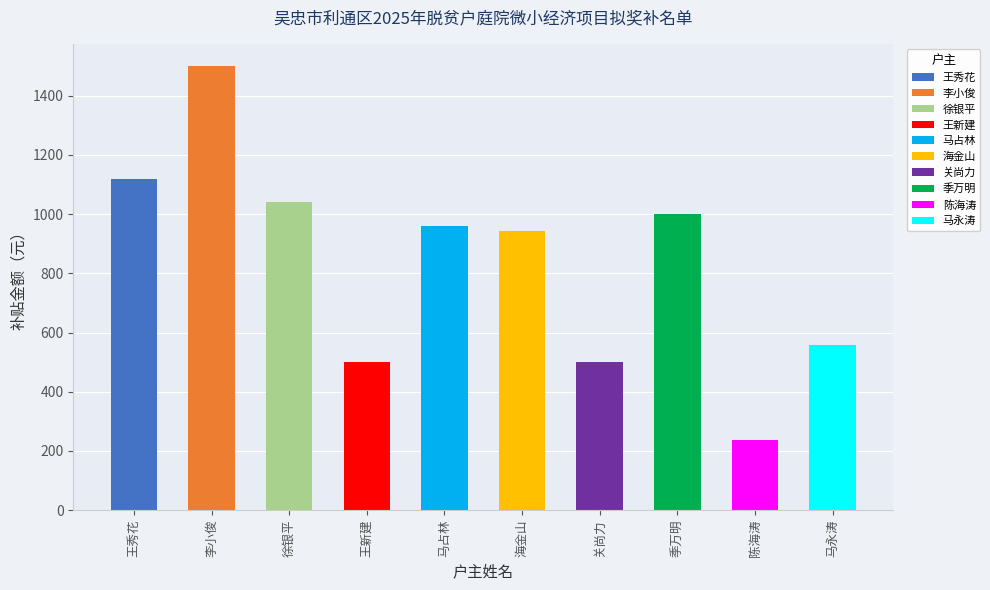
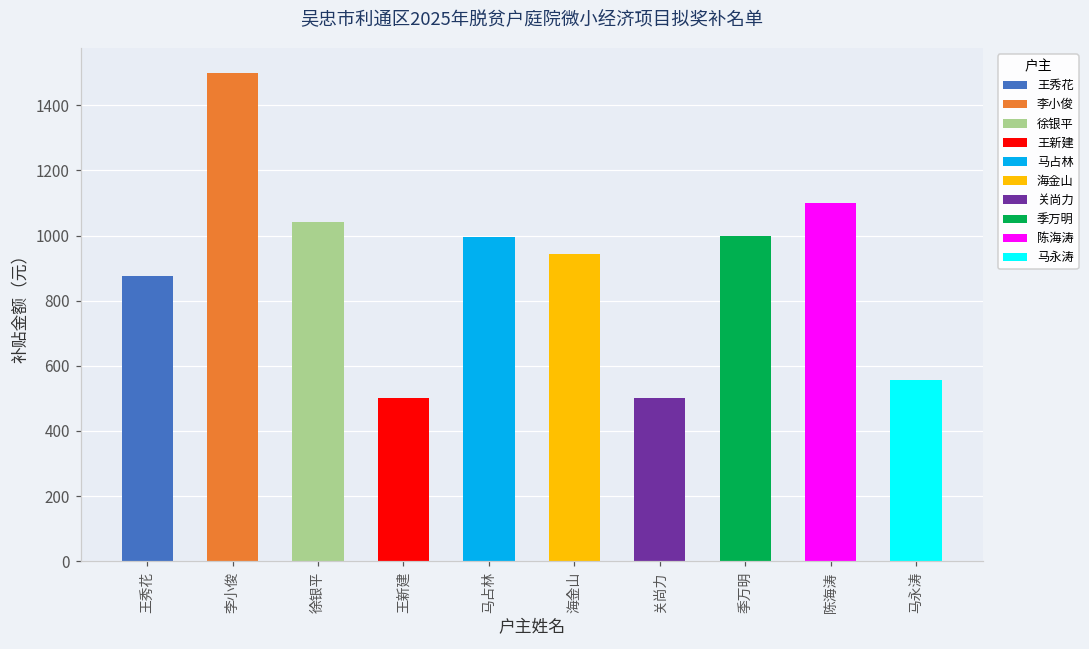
  {
-   "王秀花": 1120,
+   "王秀花": 880,
    "李小俊": 1500,
    "徐银平": 1040,
    "王新建": 500,
-   "马占林": 960,
+   "马占林": 990,
    "海金山": 940,
    "关尚力": 500,
    "季万明": 1000,
-   "陈海涛": 240,
+   "陈海涛": 1100,
    "马永涛": 560
  }
